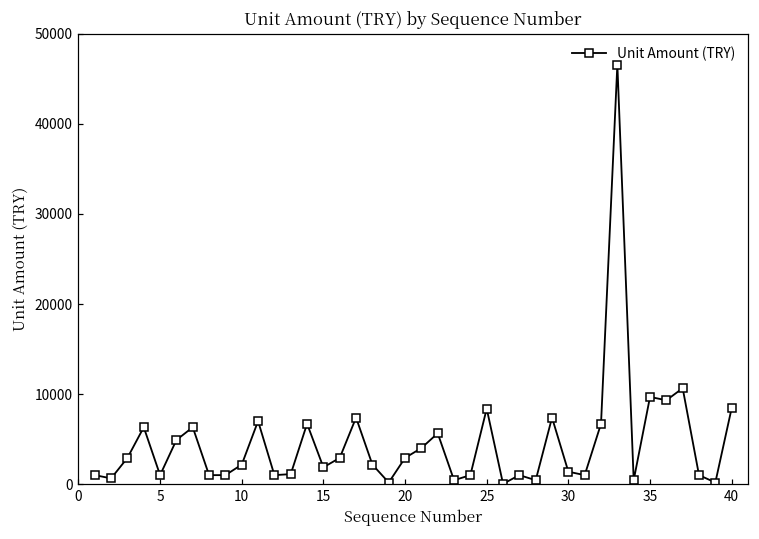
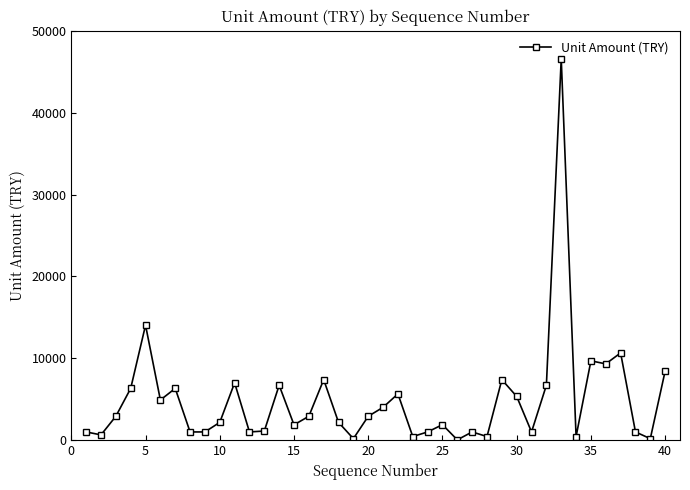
  {
-   "5": 1000,
+   "5": 14000,
    "10": 2000,
    "15": 2000,
    "20": 3000,
-   "25": 8000,
-   "30": 1000,
+   "25": 2000,
+   "30": 5000,
    "35": 10000,
    "40": 8000
  }
